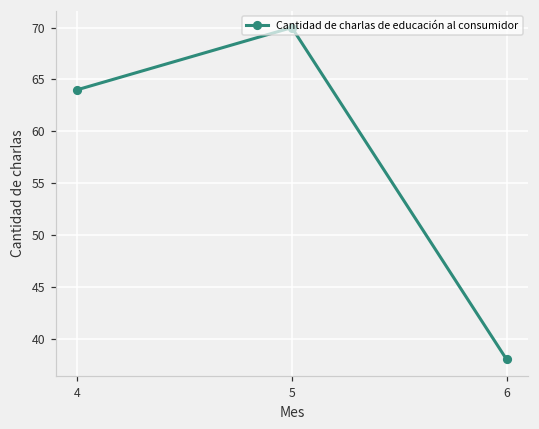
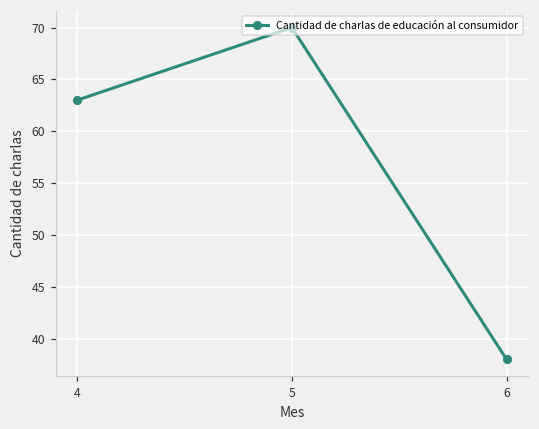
  {
-   "4": 64,
+   "4": 63,
    "6": 38
  }
